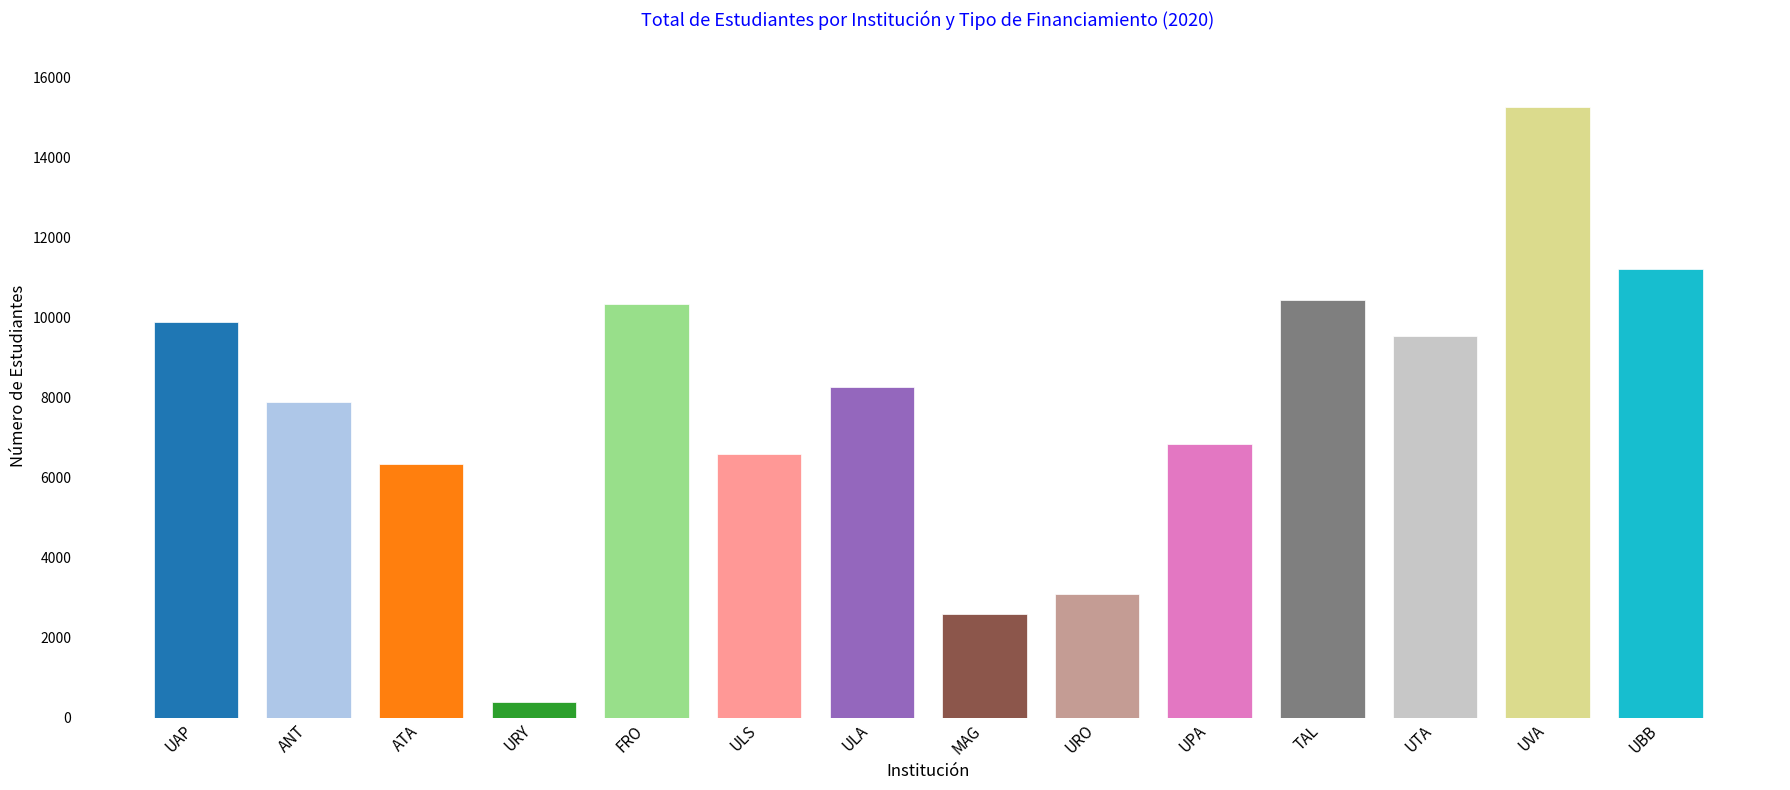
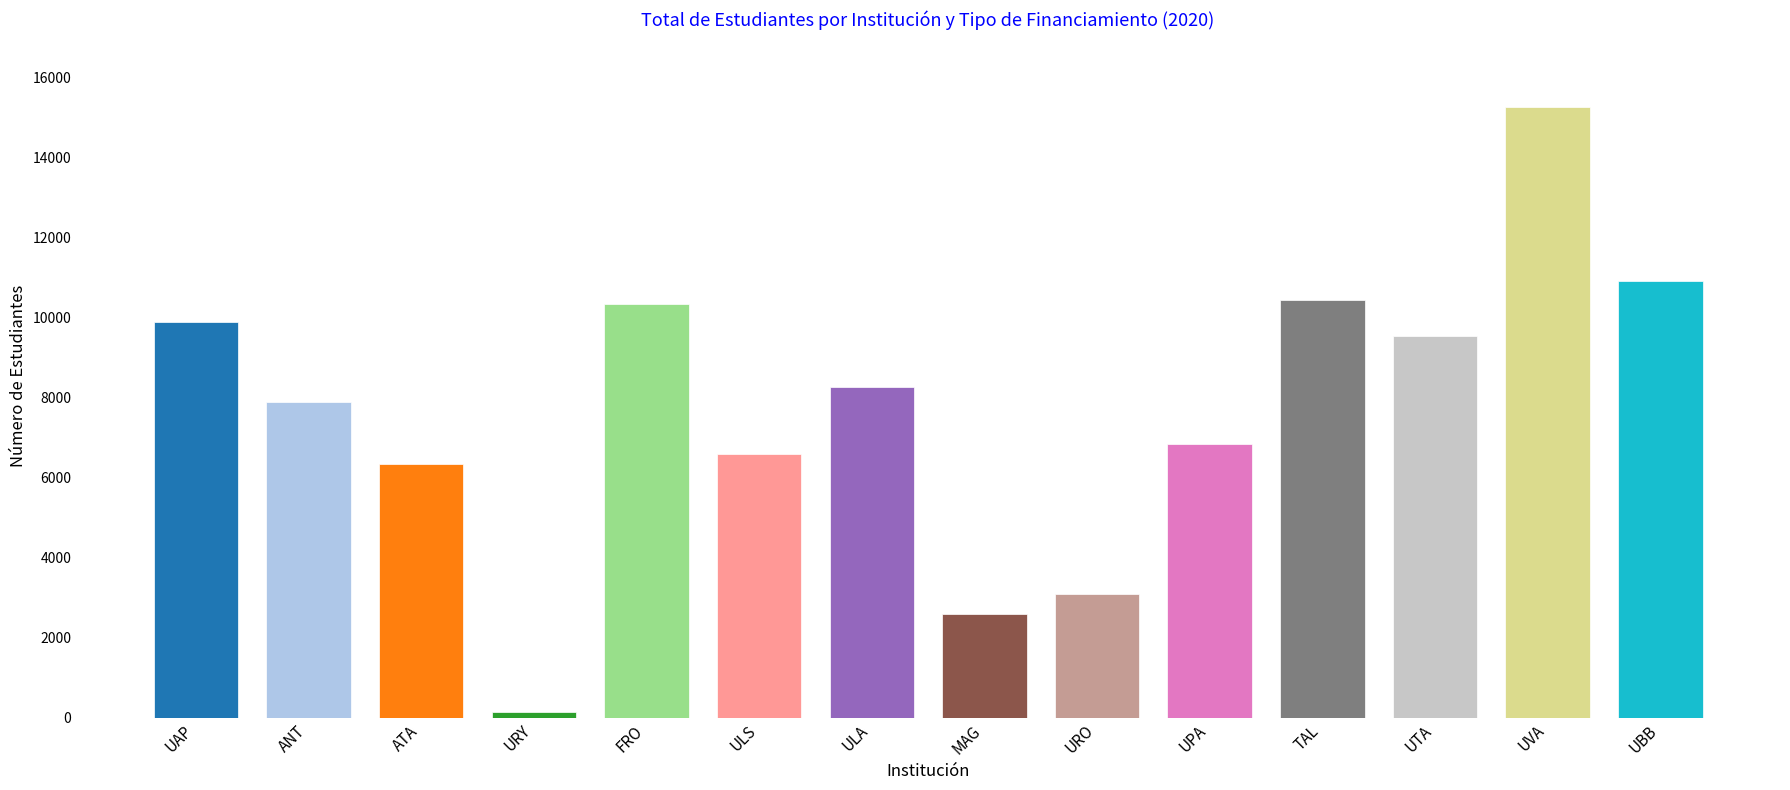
  {
    "UAP": 9900,
    "ANT": 7900,
    "ATA": 6300,
-   "URY": 400,
+   "URY": 100,
    "FRO": 10300,
    "ULS": 6600,
    "ULA": 8300,
    "MAG": 2600,
    "URO": 3100,
    "UPA": 6800,
    "TAL": 10400,
    "UTA": 9500,
    "UVA": 15300,
-   "UBB": 11200
+   "UBB": 10900
  }
